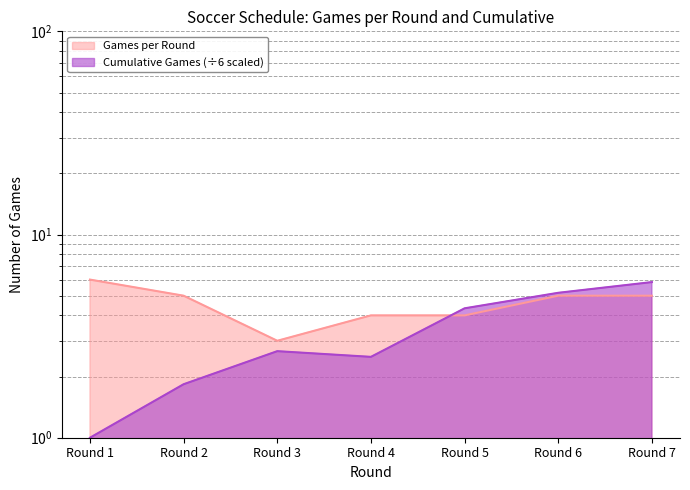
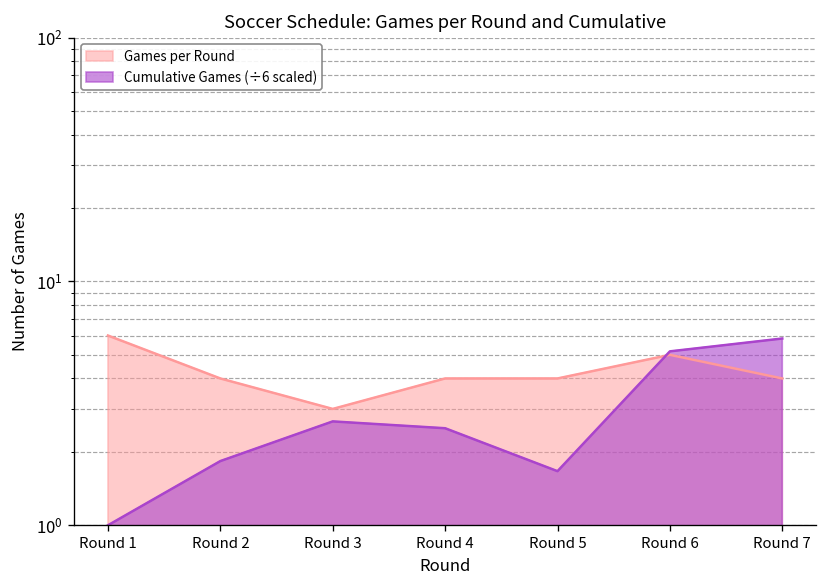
  {
    "Games per Round": {
      "Round 1": 6,
-     "Round 2": 5,
+     "Round 2": 4,
      "Round 3": 3,
      "Round 4": 4,
      "Round 5": 4,
      "Round 6": 5,
-     "Round 7": 5
+     "Round 7": 4
    },
    "Cumulative Games (÷6 scaled)": {
      "Round 1": 1.0,
      "Round 2": 1.8,
      "Round 3": 2.7,
      "Round 4": 2.5,
-     "Round 5": 4.3,
+     "Round 5": 1.7,
      "Round 6": 5.2,
      "Round 7": 5.8
    }
  }
